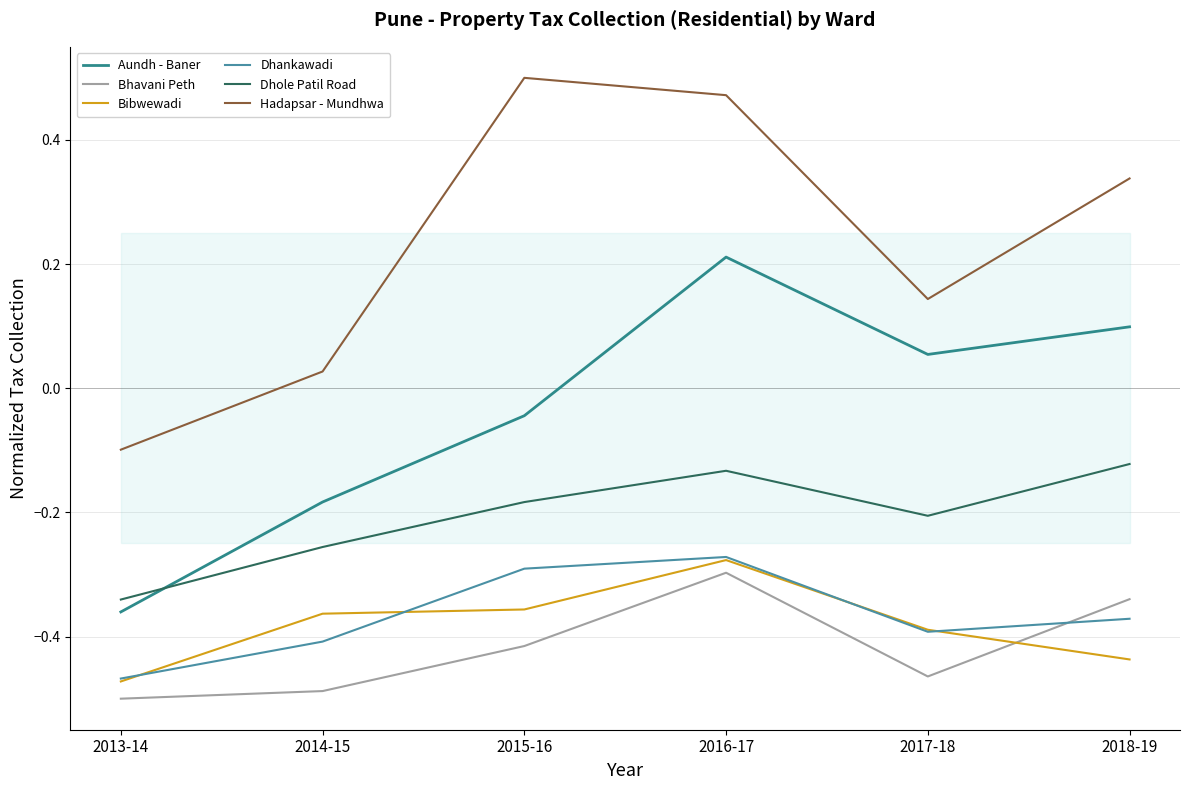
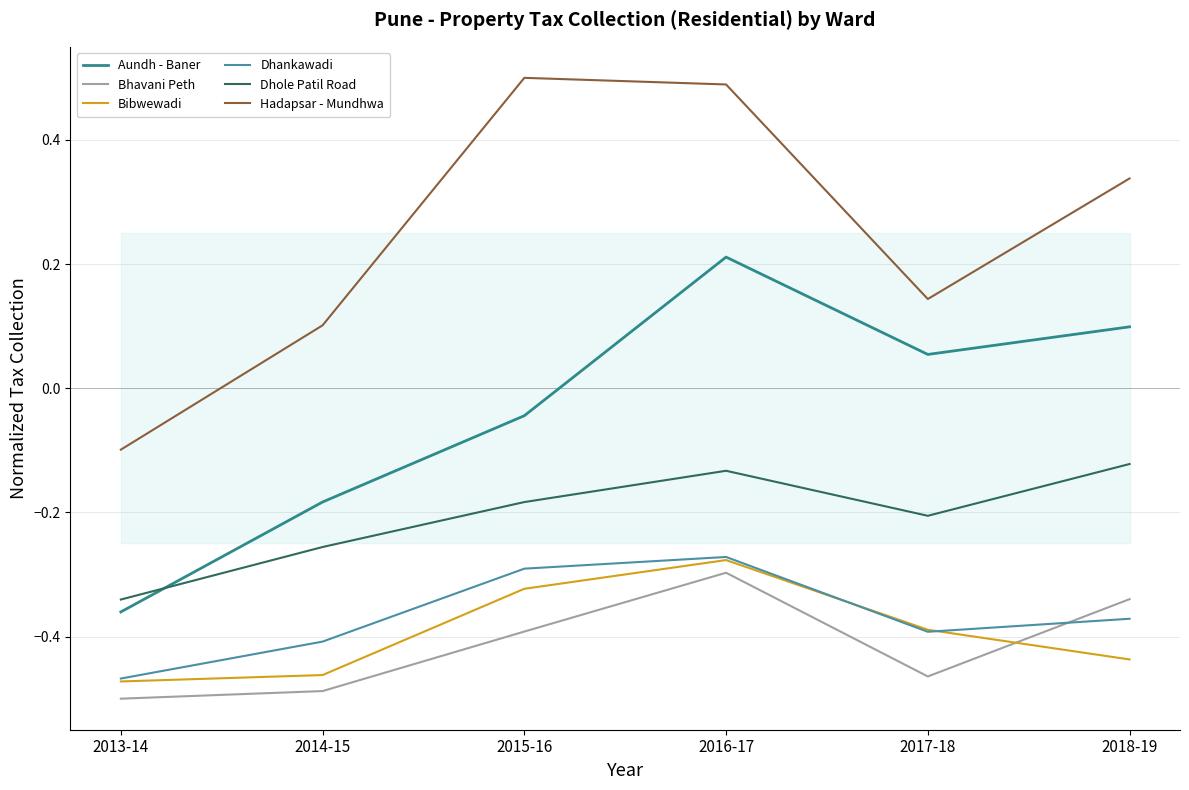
  {
    "Bhavani Peth": {
      "2013-14": -0.50,
      "2014-15": -0.49,
-     "2015-16": -0.42,
+     "2015-16": -0.39,
      "2016-17": -0.30,
      "2017-18": -0.46,
      "2018-19": -0.34
    },
    "Bibwewadi": {
      "2013-14": -0.47,
-     "2014-15": -0.36,
-     "2015-16": -0.36,
+     "2014-15": -0.46,
+     "2015-16": -0.32,
      "2016-17": -0.28,
      "2018-19": -0.44
    },
    "Hadapsar - Mundhwa": {
      "2013-14": -0.10,
-     "2014-15": 0.03,
+     "2014-15": 0.10,
      "2015-16": 0.50,
-     "2016-17": 0.47,
+     "2016-17": 0.49,
      "2017-18": 0.14,
      "2018-19": 0.34
    }
  }
